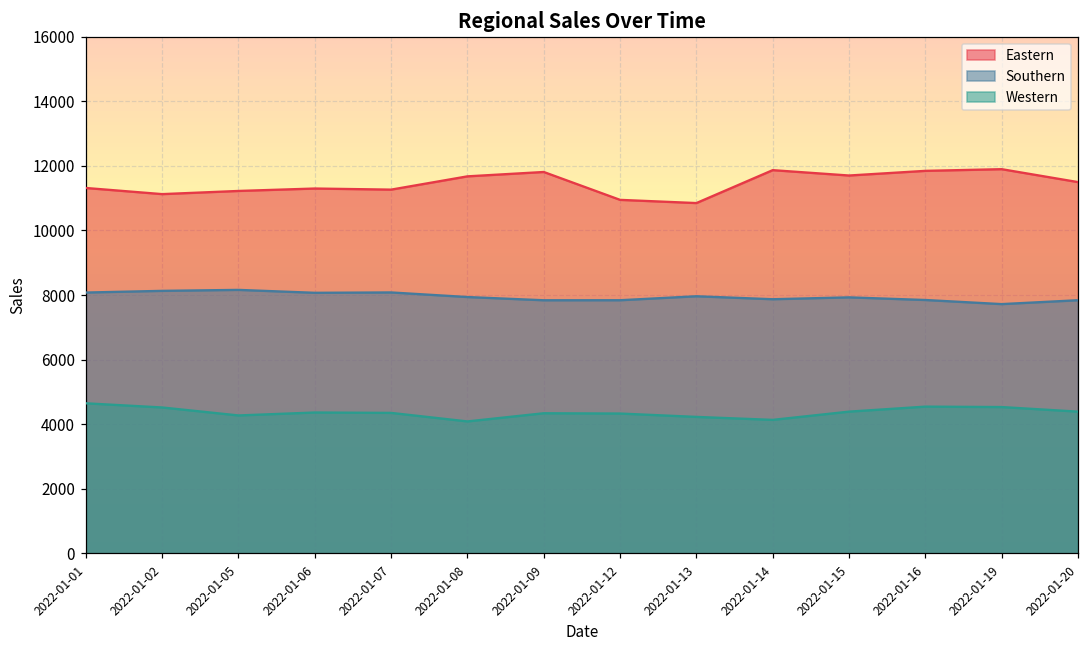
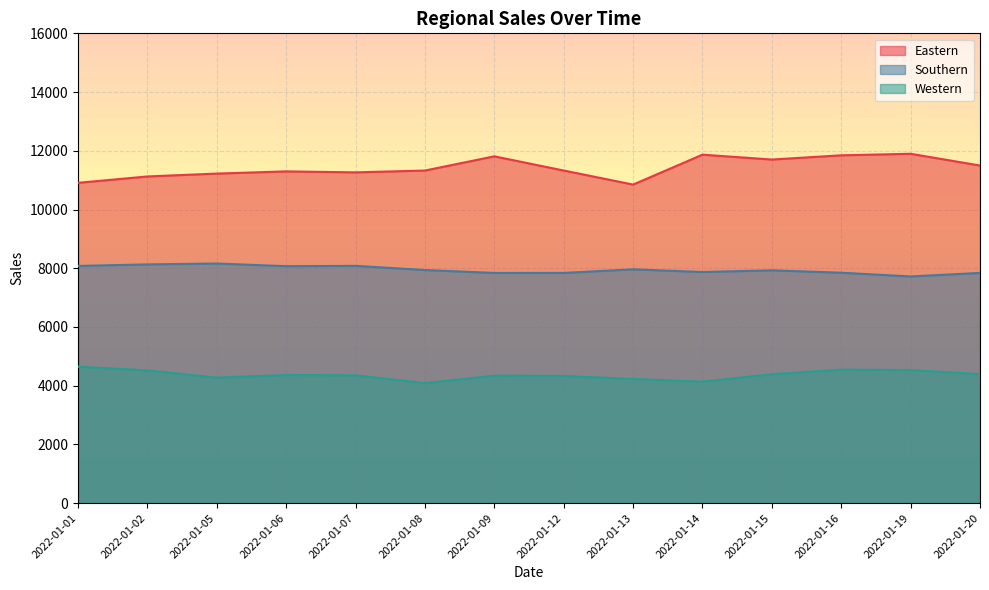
  {
    "Eastern": {
-     "2022-01-01": 11300,
+     "2022-01-01": 10900,
      "2022-01-02": 11100,
      "2022-01-05": 11200,
      "2022-01-06": 11300,
      "2022-01-07": 11300,
-     "2022-01-08": 11700,
+     "2022-01-08": 11300,
      "2022-01-09": 11800,
-     "2022-01-12": 10900,
+     "2022-01-12": 11300,
      "2022-01-13": 10800,
      "2022-01-14": 11900,
      "2022-01-15": 11700,
      "2022-01-16": 11800,
      "2022-01-19": 11900,
      "2022-01-20": 11500
    }
  }
